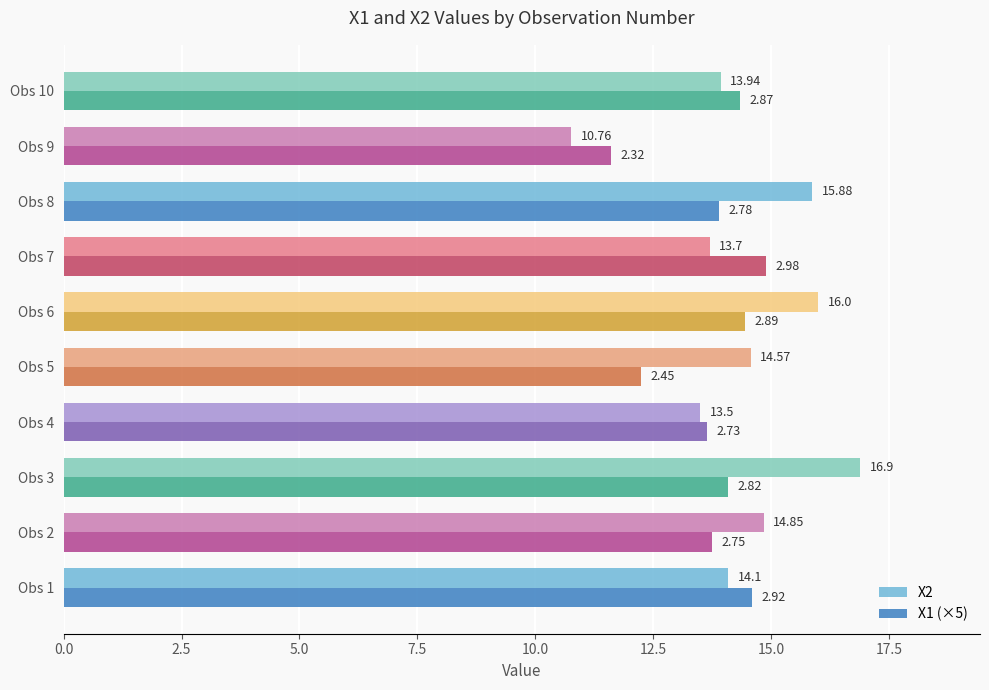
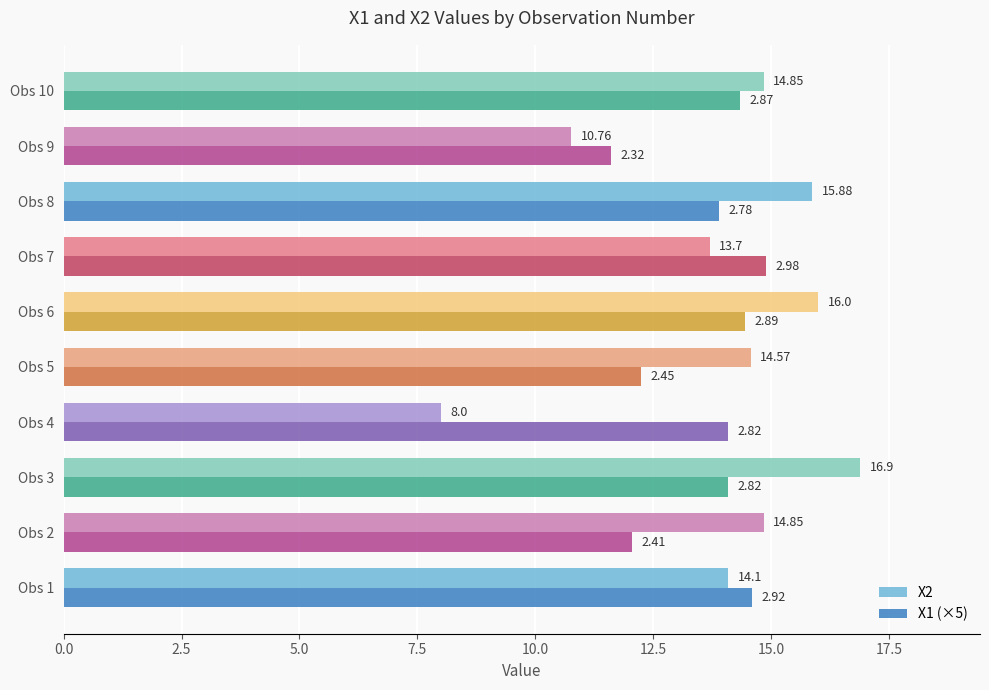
  {
    "X2": {
-     "Obs 10": 13.94,
+     "Obs 10": 14.85,
      "Obs 9": 10.76,
      "Obs 8": 15.88,
      "Obs 7": 13.7,
      "Obs 6": 16.0,
      "Obs 5": 14.57,
-     "Obs 4": 13.5,
+     "Obs 4": 8.0,
      "Obs 3": 16.9,
      "Obs 2": 14.85,
      "Obs 1": 14.1
    },
    "X1 (×5)": {
-     "Obs 4": 2.73,
-     "Obs 2": 2.75
+     "Obs 4": 2.82,
+     "Obs 2": 2.41
    }
  }
